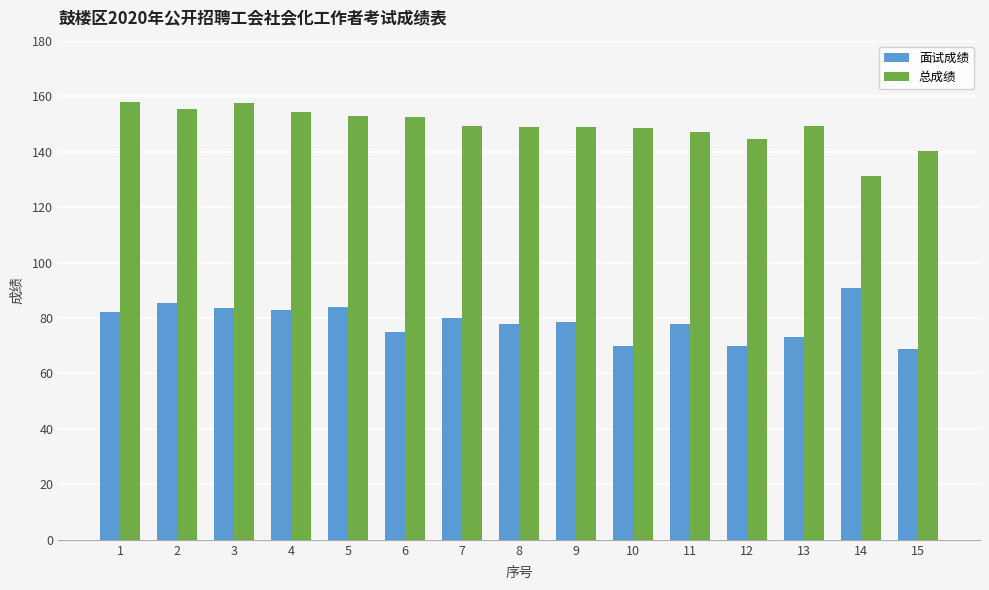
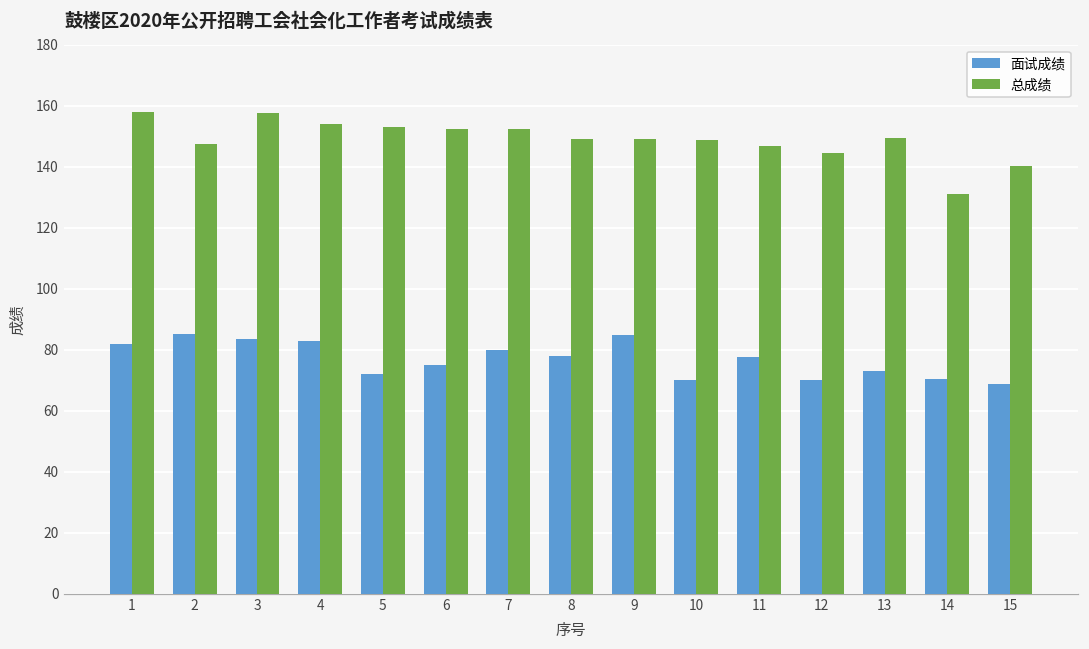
  {
    "面试成绩": {
      "1": 82,
      "2": 85,
      "3": 84,
      "4": 83,
-     "5": 84,
+     "5": 72,
      "6": 75,
      "7": 80,
      "8": 78,
-     "9": 79,
+     "9": 85,
      "10": 70,
      "11": 78,
      "12": 70,
      "13": 73,
-     "14": 91,
+     "14": 70,
      "15": 69
    },
    "总成绩": {
      "1": 158,
-     "2": 155,
+     "2": 148,
      "3": 157,
      "4": 154,
      "5": 153,
      "6": 152,
-     "7": 149,
+     "7": 152,
      "8": 149,
      "9": 149,
      "10": 149,
      "11": 147,
      "12": 144,
      "13": 149,
      "14": 131,
      "15": 140
    }
  }
